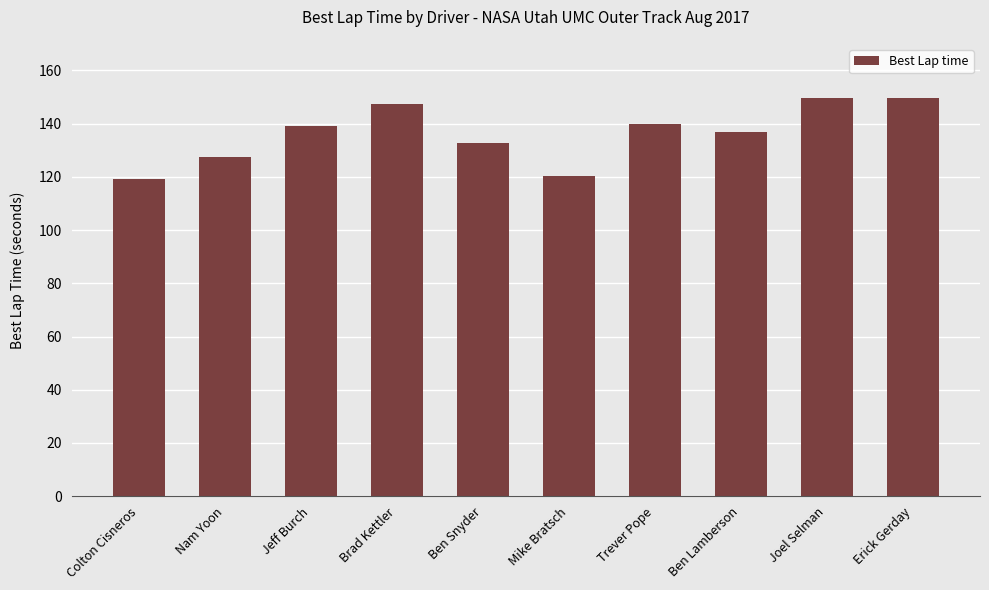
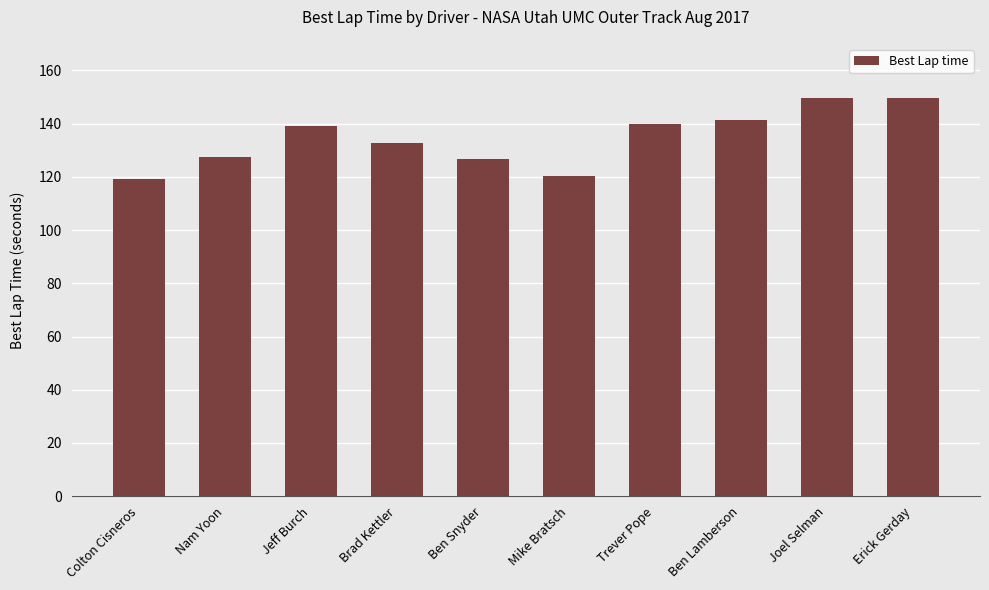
  {
    "Colton Cisneros": 119,
    "Nam Yoon": 127,
    "Jeff Burch": 139,
-   "Brad Kettler": 147,
-   "Ben Snyder": 133,
+   "Brad Kettler": 133,
+   "Ben Snyder": 127,
    "Mike Bratsch": 120,
    "Trever Pope": 140,
-   "Ben Lamberson": 137,
+   "Ben Lamberson": 141,
    "Joel Selman": 150,
    "Erick Gerday": 150
  }
